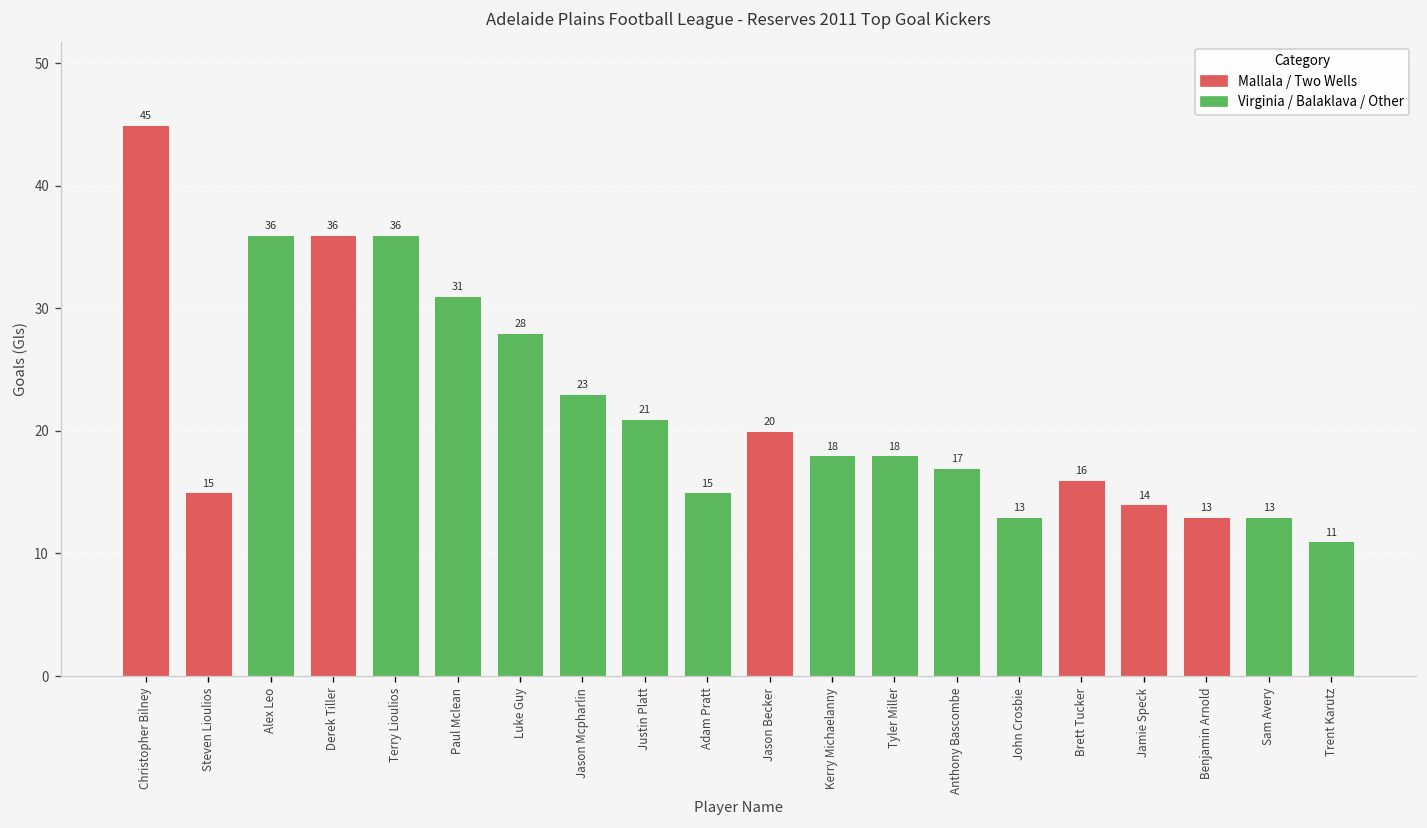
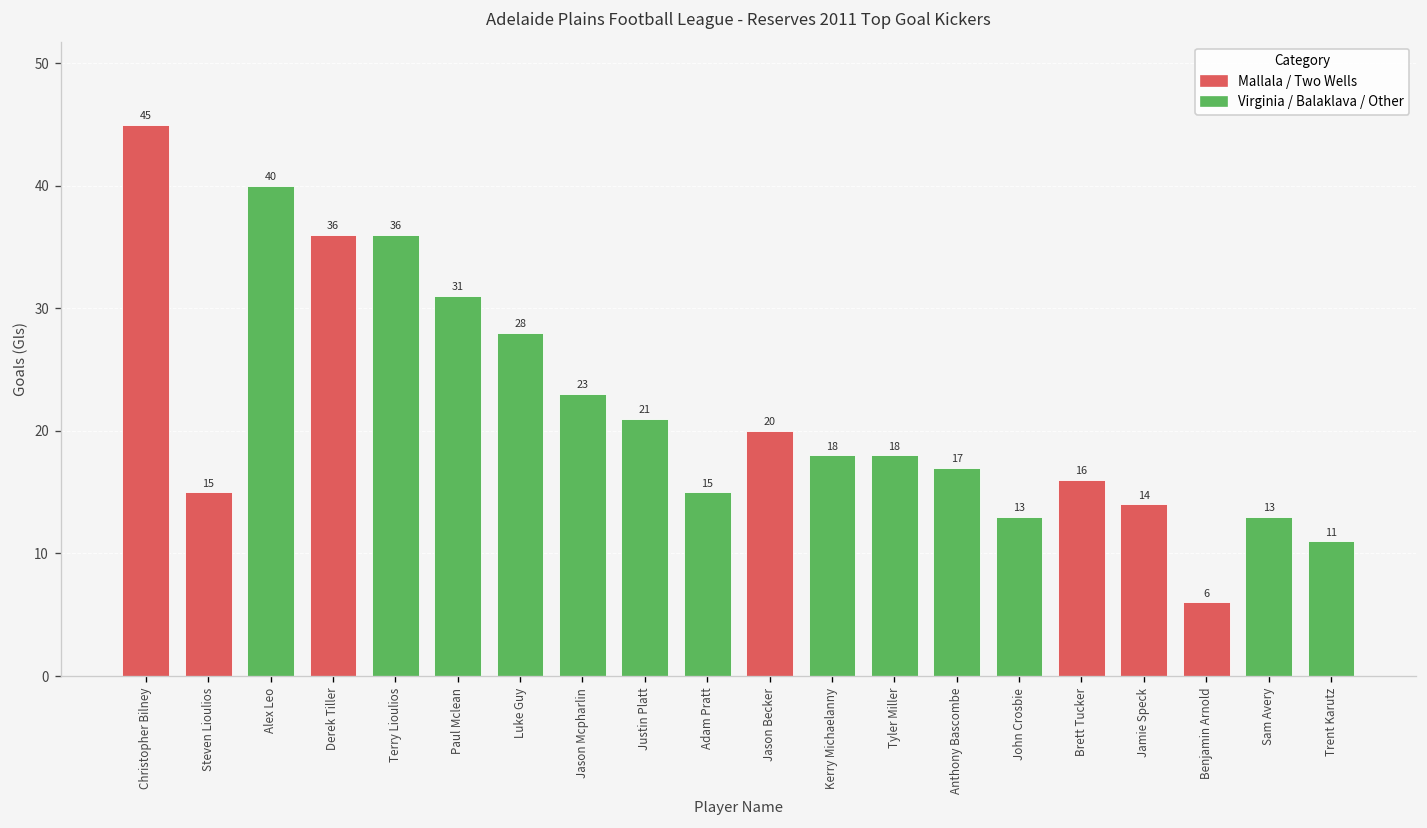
  {
    "Christopher Bilney": 45,
    "Steven Lioulios": 15,
-   "Alex Leo": 36,
+   "Alex Leo": 40,
    "Derek Tiller": 36,
    "Terry Lioulios": 36,
    "Paul Mclean": 31,
    "Luke Guy": 28,
    "Jason Mcpharlin": 23,
    "Justin Platt": 21,
    "Adam Pratt": 15,
    "Jason Becker": 20,
    "Kerry Michaelanny": 18,
    "Tyler Miller": 18,
    "Anthony Bascombe": 17,
    "John Crosbie": 13,
    "Brett Tucker": 16,
    "Jamie Speck": 14,
-   "Benjamin Arnold": 13,
+   "Benjamin Arnold": 6,
    "Sam Avery": 13,
    "Trent Karutz": 11
  }
